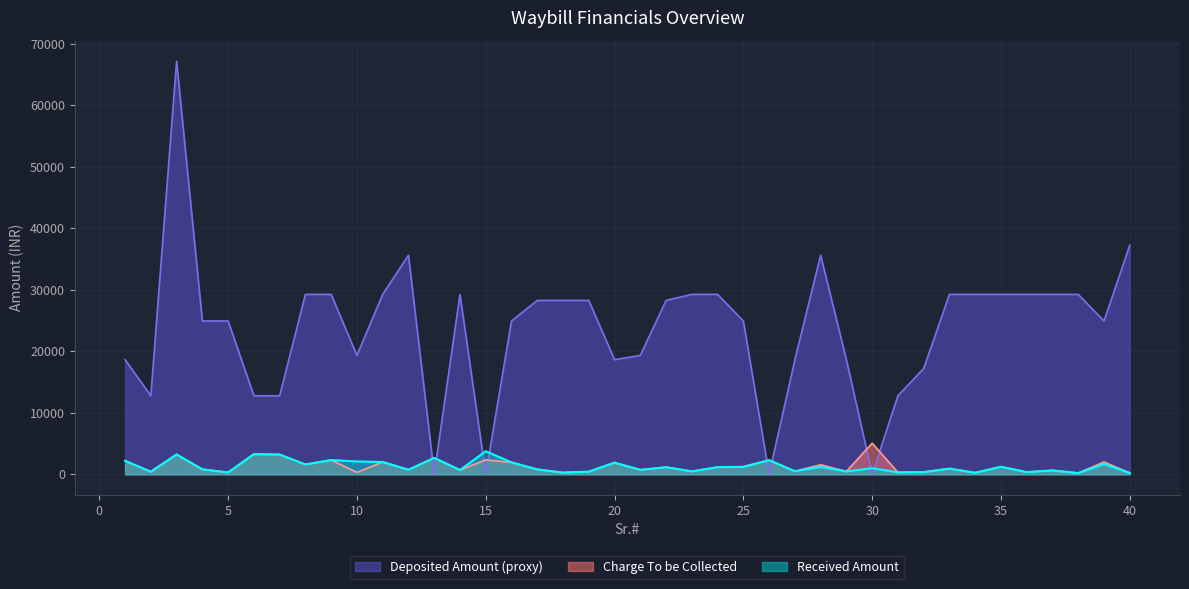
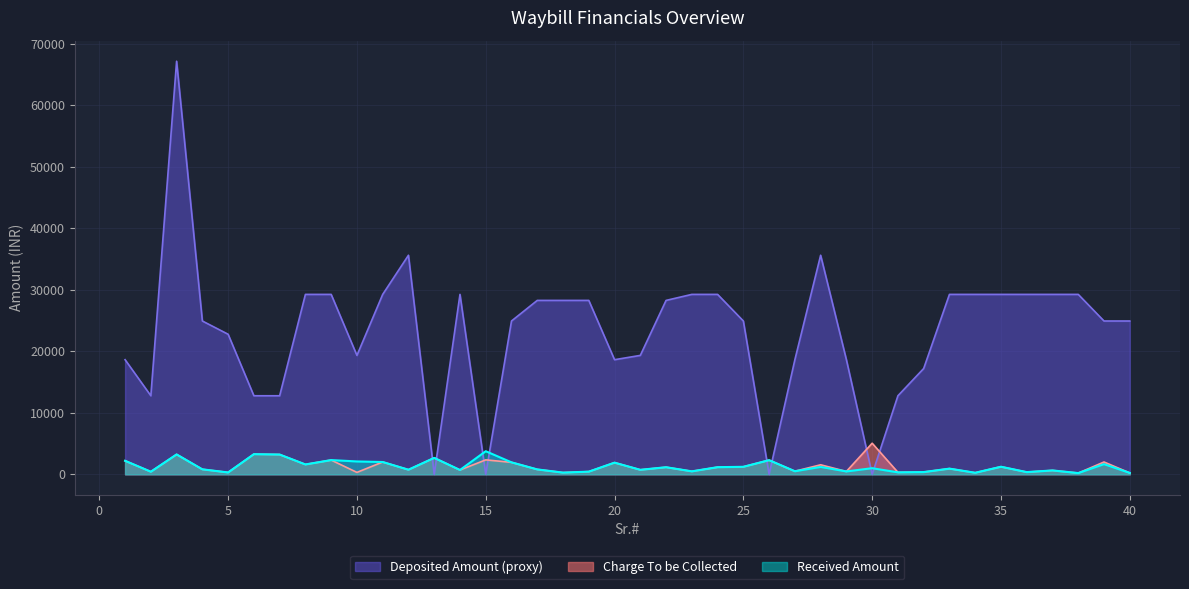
  {
    "Deposited Amount (proxy)": {
-     "5": 25000,
+     "5": 23000,
      "10": 19000,
      "15": 0,
      "20": 19000,
      "25": 25000,
      "30": 0,
      "35": 29000,
-     "40": 37000
+     "40": 25000
    },
    "Charge To be Collected": {
      "10": 0,
      "15": 2000,
      "30": 5000
    },
    "Received Amount": {
      "10": 2000,
      "15": 4000,
      "30": 1000
    }
  }
